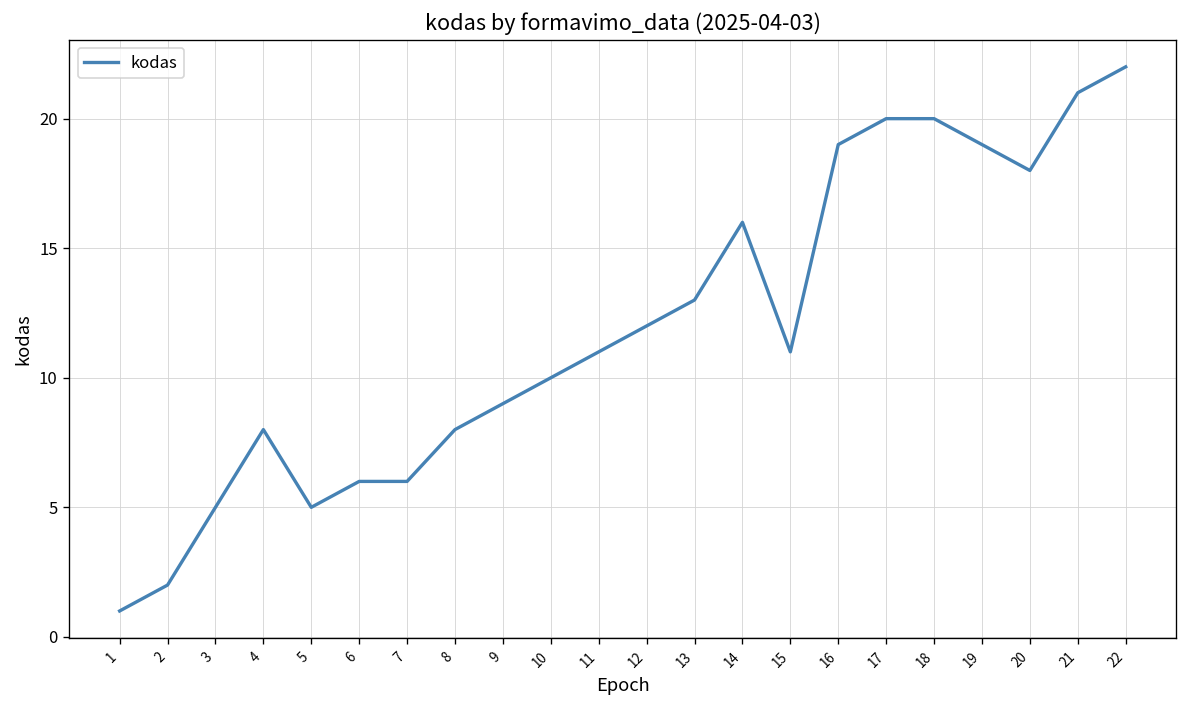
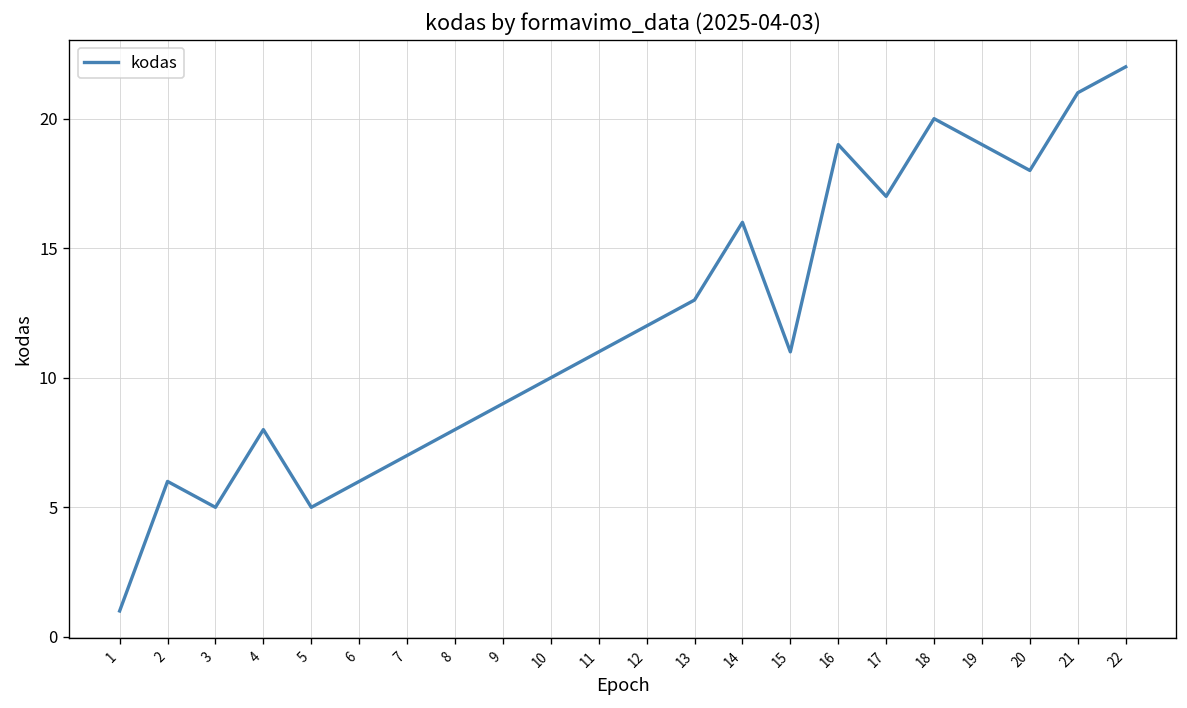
  {
    "1": 1,
-   "2": 2,
+   "2": 6,
    "3": 5,
    "4": 8,
    "5": 5,
    "6": 6,
-   "7": 6,
+   "7": 7,
    "8": 8,
    "9": 9,
    "10": 10,
    "11": 11,
    "12": 12,
    "13": 13,
    "14": 16,
    "15": 11,
    "16": 19,
-   "17": 20,
+   "17": 17,
    "18": 20,
    "19": 19,
    "20": 18,
    "21": 21,
    "22": 22
  }
